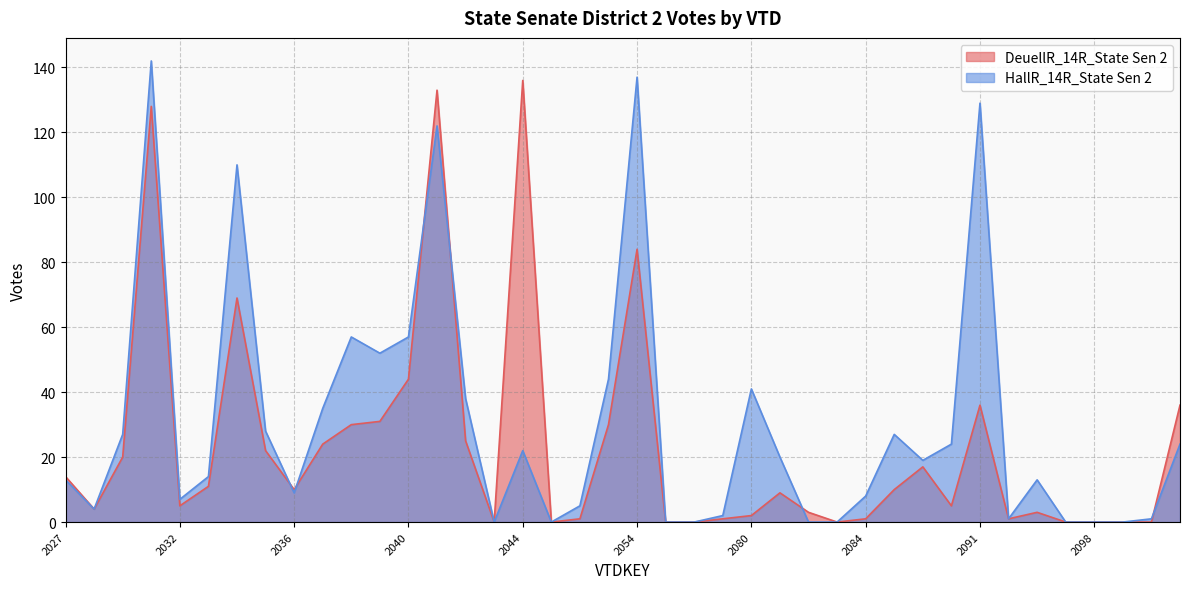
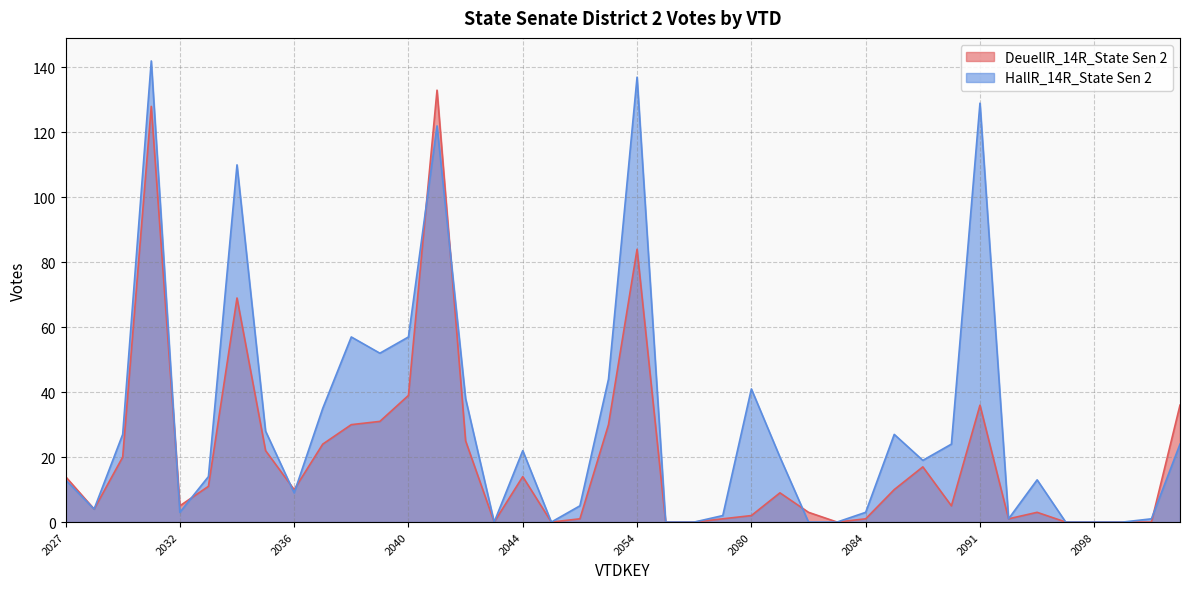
  {
    "DeuellR_14R_State Sen 2": {
      "2027": 14,
      "2032": 5,
      "2036": 10,
-     "2040": 44,
-     "2044": 136,
+     "2040": 39,
+     "2044": 14,
      "2054": 84,
      "2080": 2,
      "2084": 1,
      "2091": 36
    },
    "HallR_14R_State Sen 2": {
      "2027": 13,
-     "2032": 7,
+     "2032": 3,
      "2036": 9,
      "2040": 57,
      "2044": 22,
      "2054": 137,
      "2080": 41,
-     "2084": 8,
+     "2084": 3,
      "2091": 129
    }
  }
